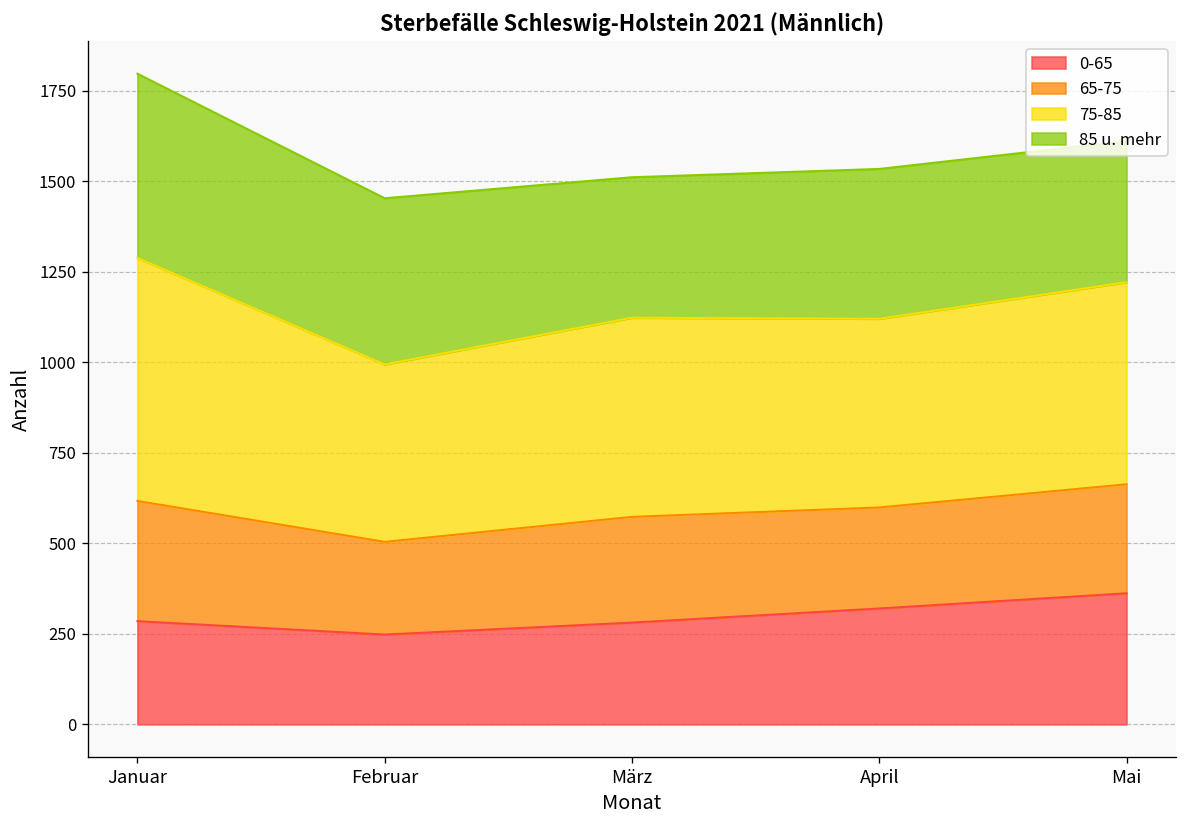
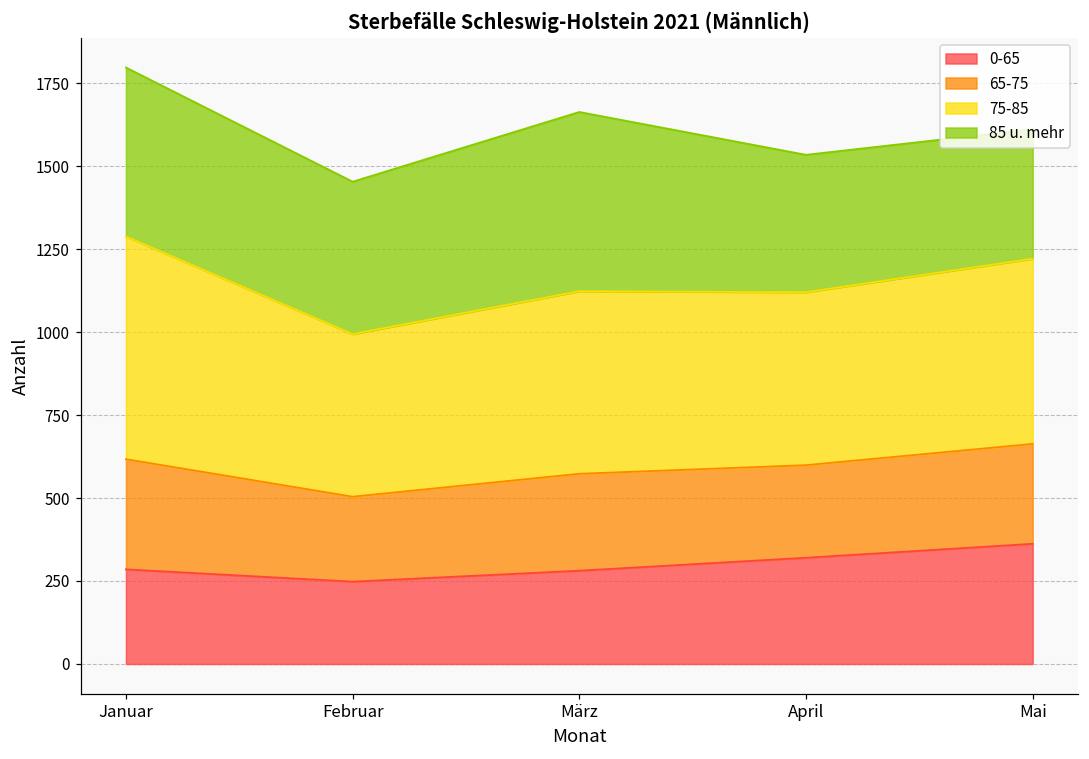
  {
    "0-65": {
      "Januar": 290,
      "Februar": 250,
      "März": 280,
      "April": 320,
      "Mai": 360
    },
    "65-75": {
      "Januar": 330,
      "Februar": 260,
      "März": 290,
      "April": 280,
      "Mai": 300
    },
    "75-85": {
      "Januar": 670,
      "Februar": 490,
      "März": 550,
      "April": 520,
      "Mai": 560
    },
    "85 u. mehr": {
      "Januar": 510,
      "Februar": 460,
-     "März": 390,
+     "März": 540,
      "April": 410
    }
  }
